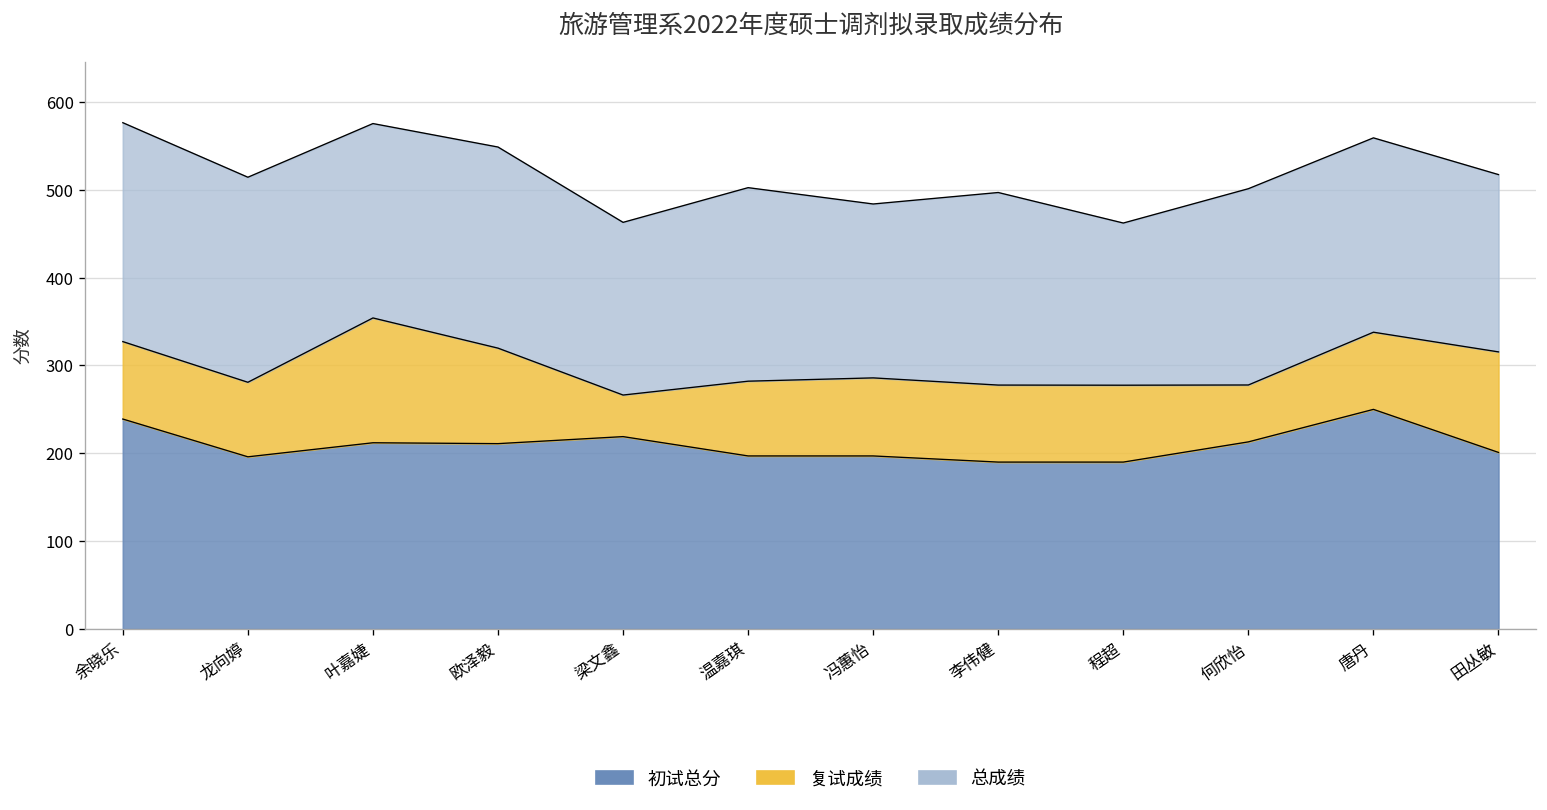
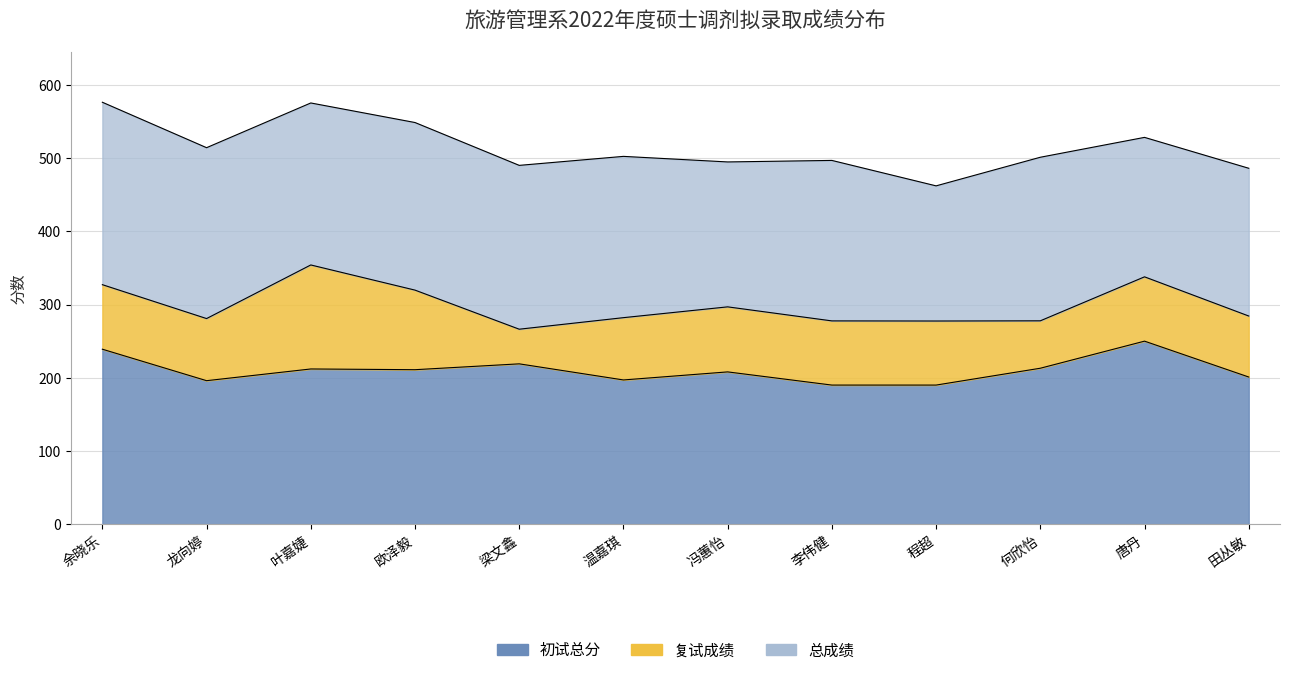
  {
    "初试总分": {
      "余晓乐": 240,
      "龙向婷": 200,
      "叶嘉婕": 210,
      "欧泽毅": 210,
      "梁文鑫": 220,
      "温嘉琪": 200,
-     "冯蕙怡": 200,
+     "冯蕙怡": 210,
      "李伟健": 190,
      "程超": 190,
      "何欣怡": 210,
      "唐丹": 250,
      "田丛敏": 200
    },
    "复试成绩": {
      "余晓乐": 90,
      "龙向婷": 80,
      "叶嘉婕": 140,
      "欧泽毅": 110,
      "梁文鑫": 50,
      "温嘉琪": 90,
      "冯蕙怡": 90,
      "李伟健": 90,
      "程超": 90,
      "何欣怡": 60,
      "唐丹": 90,
-     "田丛敏": 110
+     "田丛敏": 80
    },
    "总成绩": {
      "余晓乐": 250,
      "龙向婷": 230,
      "叶嘉婕": 220,
      "欧泽毅": 230,
-     "梁文鑫": 200,
+     "梁文鑫": 220,
      "温嘉琪": 220,
      "冯蕙怡": 200,
      "李伟健": 220,
      "程超": 180,
      "何欣怡": 220,
-     "唐丹": 220,
+     "唐丹": 190,
      "田丛敏": 200
    }
  }
